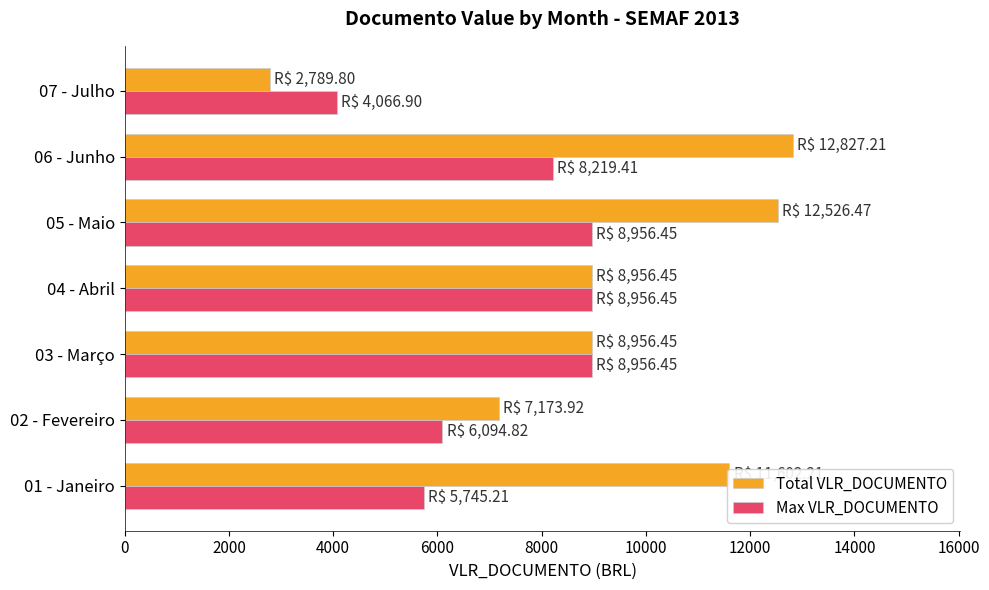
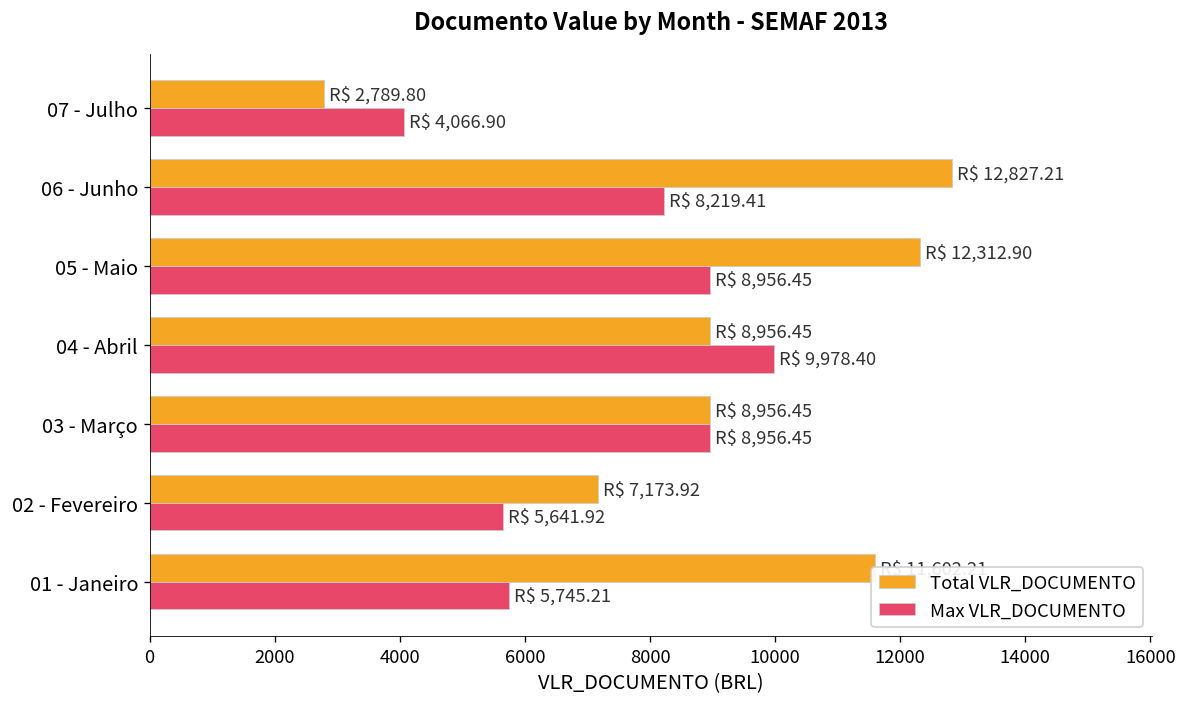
  {
    "Total VLR_DOCUMENTO": {
      "07 - Julho": "2,789.80",
      "06 - Junho": "12,827.21",
-     "05 - Maio": "12,526.47",
+     "05 - Maio": "12,312.90",
      "04 - Abril": "8,956.45",
      "03 - Março": "8,956.45",
      "02 - Fevereiro": "7,173.92"
    },
    "Max VLR_DOCUMENTO": {
      "07 - Julho": "4,066.90",
      "06 - Junho": "8,219.41",
      "05 - Maio": "8,956.45",
-     "04 - Abril": "8,956.45",
+     "04 - Abril": "9,978.40",
      "03 - Março": "8,956.45",
-     "02 - Fevereiro": "6,094.82",
+     "02 - Fevereiro": "5,641.92",
      "01 - Janeiro": "5,745.21"
    }
  }
